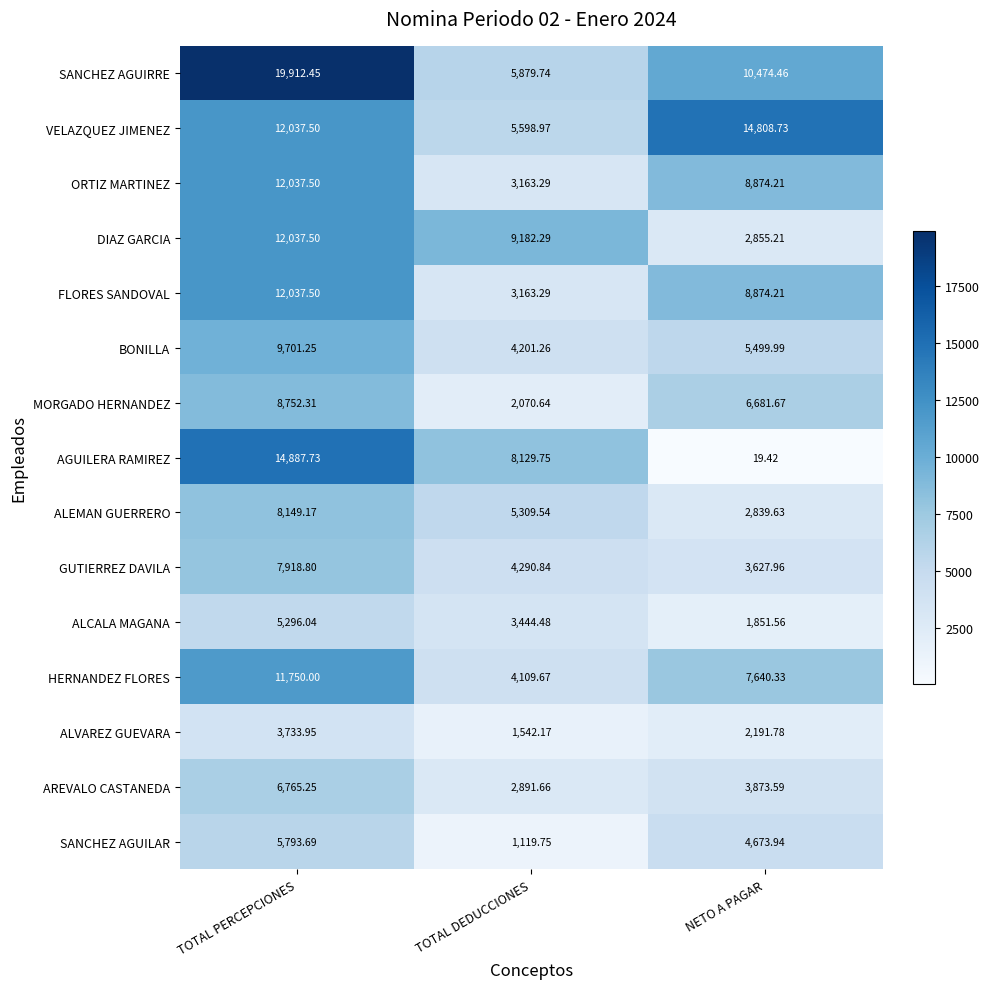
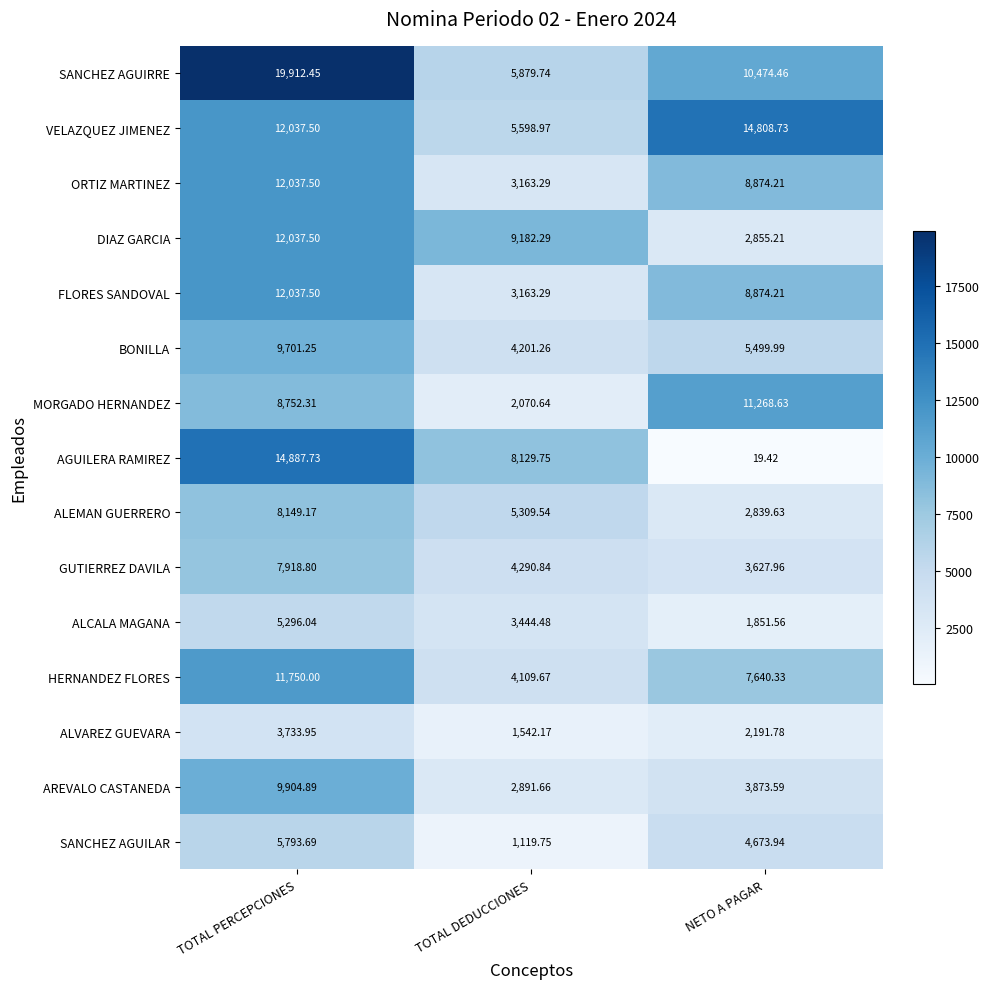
  {
    "SANCHEZ AGUIRRE": {
      "TOTAL PERCEPCIONES": "19,912.45",
      "TOTAL DEDUCCIONES": "5,879.74",
      "NETO A PAGAR": "10,474.46"
    },
    "VELAZQUEZ JIMENEZ": {
      "TOTAL PERCEPCIONES": "12,037.50",
      "TOTAL DEDUCCIONES": "5,598.97",
      "NETO A PAGAR": "14,808.73"
    },
    "ORTIZ MARTINEZ": {
      "TOTAL PERCEPCIONES": "12,037.50",
      "TOTAL DEDUCCIONES": "3,163.29",
      "NETO A PAGAR": "8,874.21"
    },
    "DIAZ GARCIA": {
      "TOTAL PERCEPCIONES": "12,037.50",
      "TOTAL DEDUCCIONES": "9,182.29",
      "NETO A PAGAR": "2,855.21"
    },
    "FLORES SANDOVAL": {
      "TOTAL PERCEPCIONES": "12,037.50",
      "TOTAL DEDUCCIONES": "3,163.29",
      "NETO A PAGAR": "8,874.21"
    },
    "BONILLA": {
      "TOTAL PERCEPCIONES": "9,701.25",
      "TOTAL DEDUCCIONES": "4,201.26",
      "NETO A PAGAR": "5,499.99"
    },
    "MORGADO HERNANDEZ": {
      "TOTAL PERCEPCIONES": "8,752.31",
      "TOTAL DEDUCCIONES": "2,070.64",
-     "NETO A PAGAR": "6,681.67"
+     "NETO A PAGAR": "11,268.63"
    },
    "AGUILERA RAMIREZ": {
      "TOTAL PERCEPCIONES": "14,887.73",
      "TOTAL DEDUCCIONES": "8,129.75",
      "NETO A PAGAR": "19.42"
    },
    "ALEMAN GUERRERO": {
      "TOTAL PERCEPCIONES": "8,149.17",
      "TOTAL DEDUCCIONES": "5,309.54",
      "NETO A PAGAR": "2,839.63"
    },
    "GUTIERREZ DAVILA": {
      "TOTAL PERCEPCIONES": "7,918.80",
      "TOTAL DEDUCCIONES": "4,290.84",
      "NETO A PAGAR": "3,627.96"
    },
    "ALCALA MAGANA": {
      "TOTAL PERCEPCIONES": "5,296.04",
      "TOTAL DEDUCCIONES": "3,444.48",
      "NETO A PAGAR": "1,851.56"
    },
    "HERNANDEZ FLORES": {
      "TOTAL PERCEPCIONES": "11,750.00",
      "TOTAL DEDUCCIONES": "4,109.67",
      "NETO A PAGAR": "7,640.33"
    },
    "ALVAREZ GUEVARA": {
      "TOTAL PERCEPCIONES": "3,733.95",
      "TOTAL DEDUCCIONES": "1,542.17",
      "NETO A PAGAR": "2,191.78"
    },
    "AREVALO CASTANEDA": {
-     "TOTAL PERCEPCIONES": "6,765.25",
+     "TOTAL PERCEPCIONES": "9,904.89",
      "TOTAL DEDUCCIONES": "2,891.66",
      "NETO A PAGAR": "3,873.59"
    },
    "SANCHEZ AGUILAR": {
      "TOTAL PERCEPCIONES": "5,793.69",
      "TOTAL DEDUCCIONES": "1,119.75",
      "NETO A PAGAR": "4,673.94"
    }
  }
